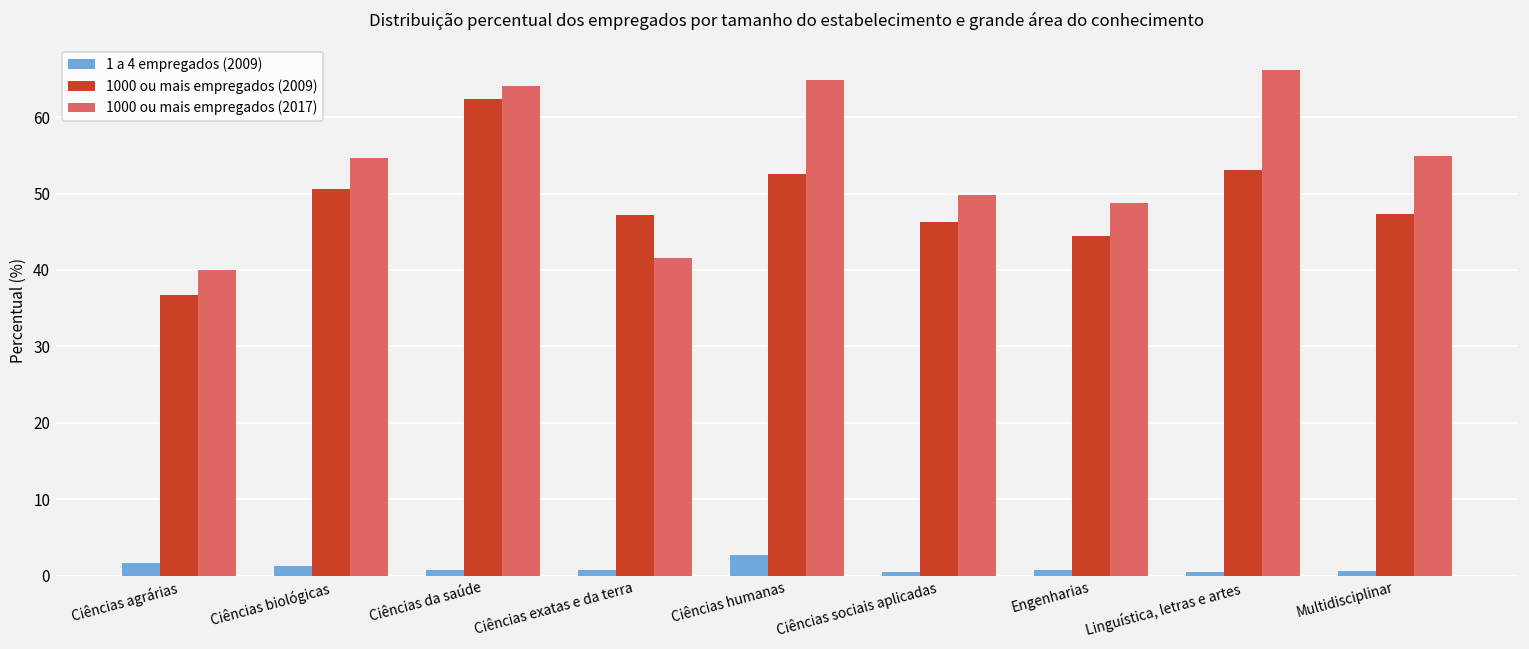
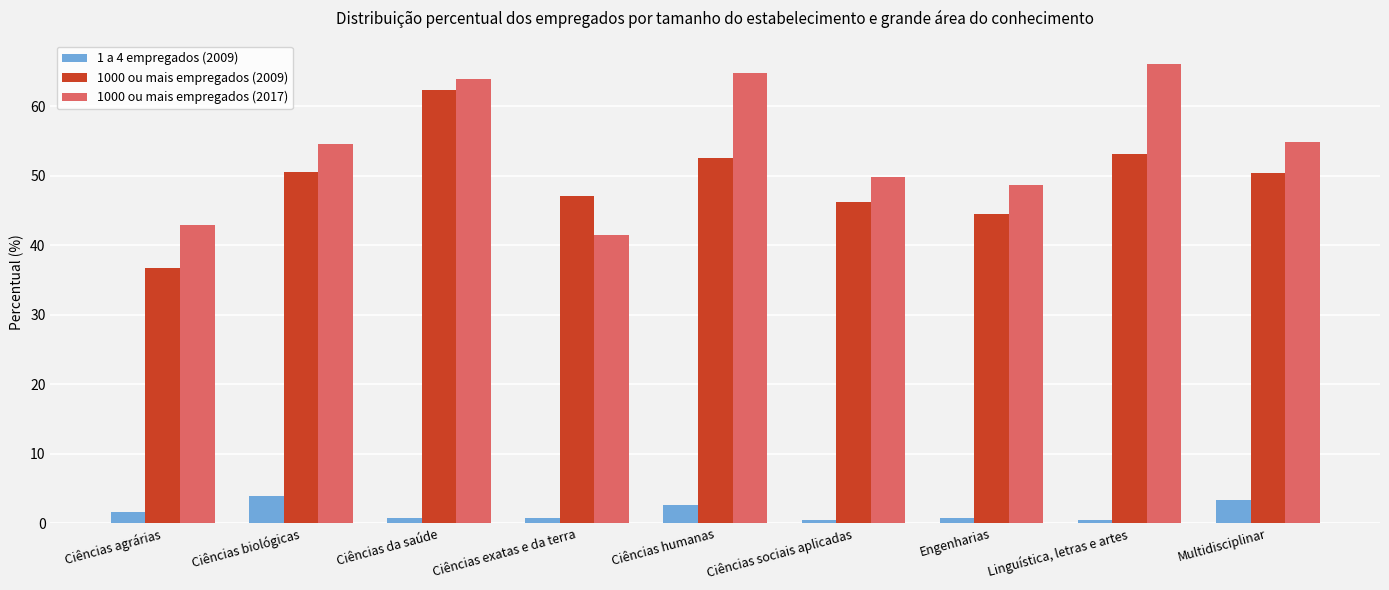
  {
    "1 a 4 empregados (2009)": {
      "Ciências agrárias": 2,
-     "Ciências biológicas": 1,
+     "Ciências biológicas": 4,
      "Ciências da saúde": 1,
      "Ciências exatas e da terra": 1,
      "Ciências humanas": 3,
      "Ciências sociais aplicadas": 1,
      "Engenharias": 1,
      "Linguística, letras e artes": 0,
-     "Multidisciplinar": 1
+     "Multidisciplinar": 3
    },
    "1000 ou mais empregados (2009)": {
      "Ciências agrárias": 37,
      "Ciências biológicas": 51,
      "Ciências da saúde": 62,
      "Ciências exatas e da terra": 47,
      "Ciências humanas": 53,
      "Ciências sociais aplicadas": 46,
      "Engenharias": 44,
      "Linguística, letras e artes": 53,
-     "Multidisciplinar": 47
+     "Multidisciplinar": 50
    },
    "1000 ou mais empregados (2017)": {
-     "Ciências agrárias": 40,
+     "Ciências agrárias": 43,
      "Ciências biológicas": 55,
      "Ciências da saúde": 64,
      "Ciências exatas e da terra": 42,
      "Ciências humanas": 65,
      "Ciências sociais aplicadas": 50,
      "Engenharias": 49,
      "Linguística, letras e artes": 66,
      "Multidisciplinar": 55
    }
  }
